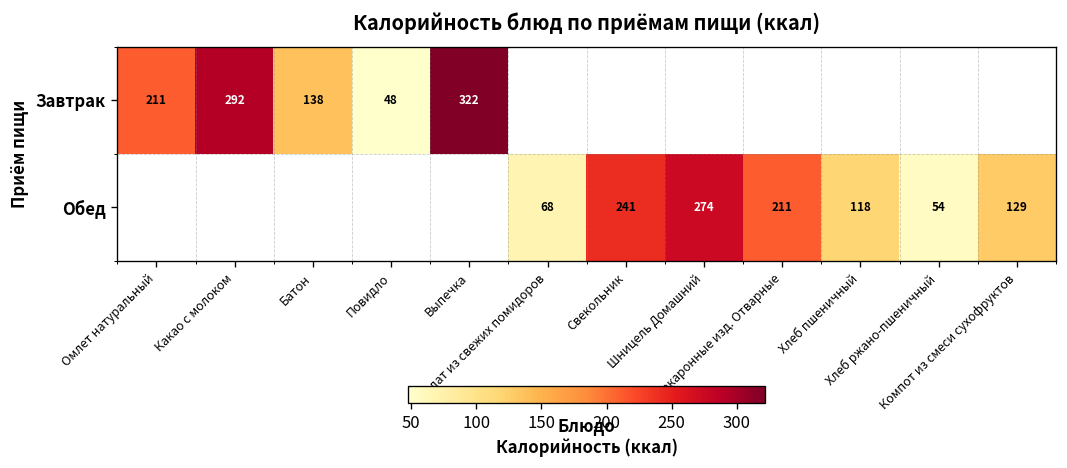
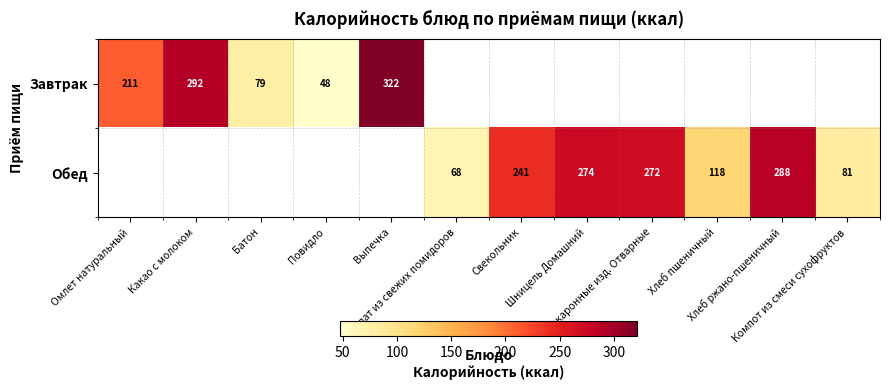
  {
    "Завтрак": {
      "Омлет натуральный": 211,
      "Какао с молоком": 292,
-     "Батон": 138,
+     "Батон": 79,
      "Повидло": 48,
      "Выпечка": 322
    },
    "Обед": {
      "Салат из свежих помидоров": 68,
      "Свекольник": 241,
      "Шницель Домашний": 274,
-     "Макаронные изд. Отварные": 211,
+     "Макаронные изд. Отварные": 272,
      "Хлеб пшеничный": 118,
-     "Хлеб ржано-пшеничный": 54,
-     "Компот из смеси сухофруктов": 129
+     "Хлеб ржано-пшеничный": 288,
+     "Компот из смеси сухофруктов": 81
    }
  }
